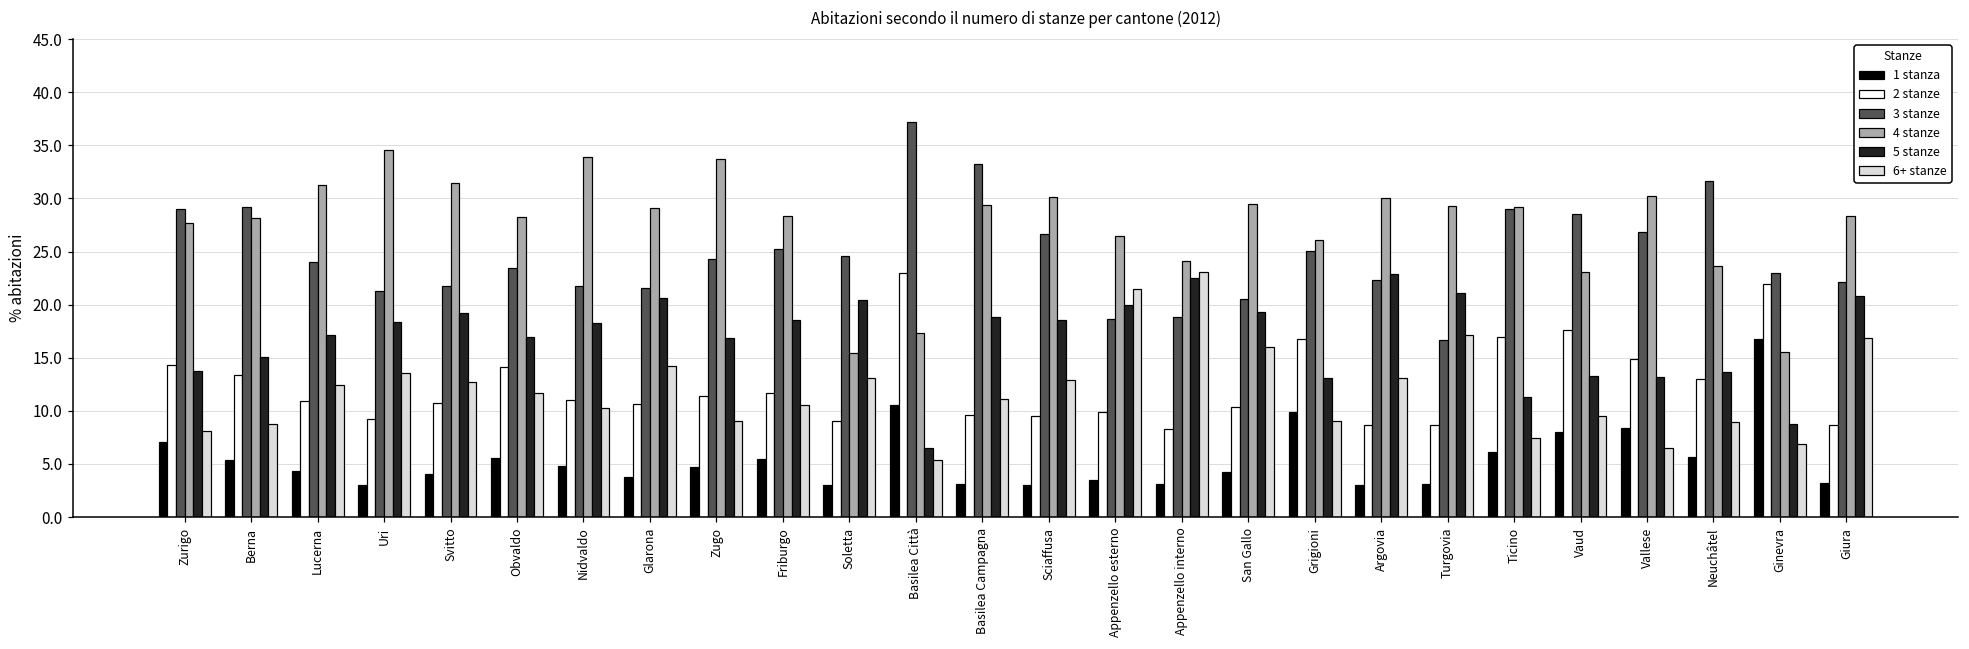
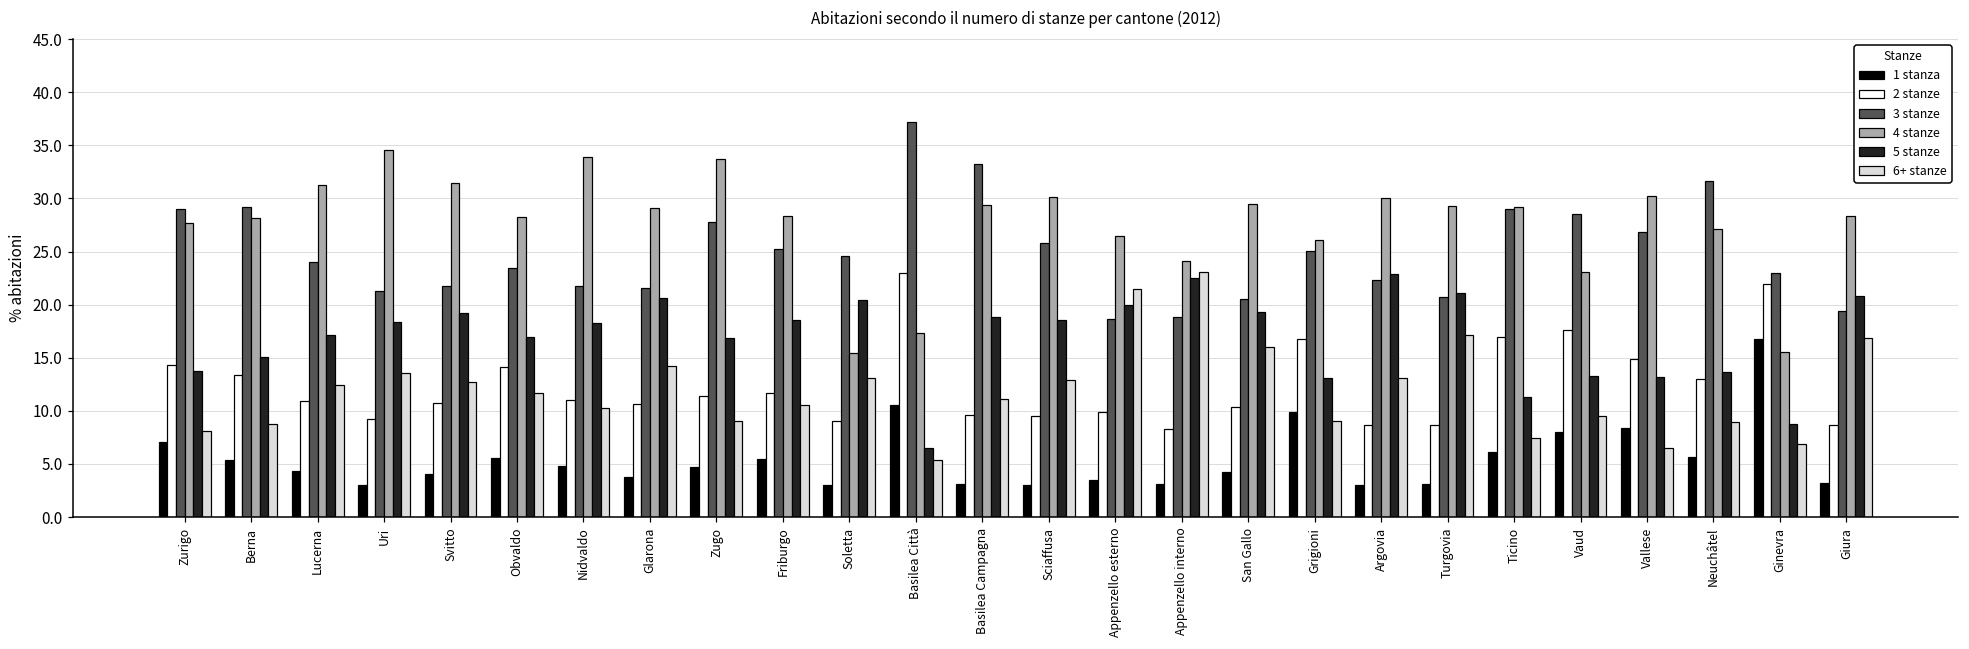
  {
    "3 stanze": {
      "Zurigo": 29,
      "Berna": 29,
      "Lucerna": 24,
      "Uri": 21,
      "Svitto": 22,
      "Obvaldo": 23,
      "Nidvaldo": 22,
      "Glarona": 22,
-     "Zugo": 24,
+     "Zugo": 28,
      "Friburgo": 25,
      "Soletta": 25,
      "Basilea Città": 37,
      "Basilea Campagna": 33,
-     "Sciaffusa": 27,
+     "Sciaffusa": 26,
      "Appenzello esterno": 19,
      "Appenzello interno": 19,
      "San Gallo": 21,
      "Grigioni": 25,
      "Argovia": 22,
-     "Turgovia": 17,
+     "Turgovia": 21,
      "Ticino": 29,
      "Vaud": 28,
      "Vallese": 27,
      "Neuchâtel": 32,
      "Ginevra": 23,
-     "Giura": 22
+     "Giura": 19
    },
    "4 stanze": {
      "Zurigo": 28,
      "Berna": 28,
      "Lucerna": 31,
      "Uri": 35,
      "Svitto": 31,
      "Obvaldo": 28,
      "Nidvaldo": 34,
      "Glarona": 29,
      "Zugo": 34,
      "Friburgo": 28,
      "Soletta": 15,
      "Basilea Città": 17,
      "Basilea Campagna": 29,
      "Sciaffusa": 30,
      "Appenzello esterno": 26,
      "Appenzello interno": 24,
      "San Gallo": 30,
      "Grigioni": 26,
      "Argovia": 30,
      "Turgovia": 29,
      "Ticino": 29,
      "Vaud": 23,
      "Vallese": 30,
-     "Neuchâtel": 24,
+     "Neuchâtel": 27,
      "Ginevra": 16,
      "Giura": 28
    }
  }
